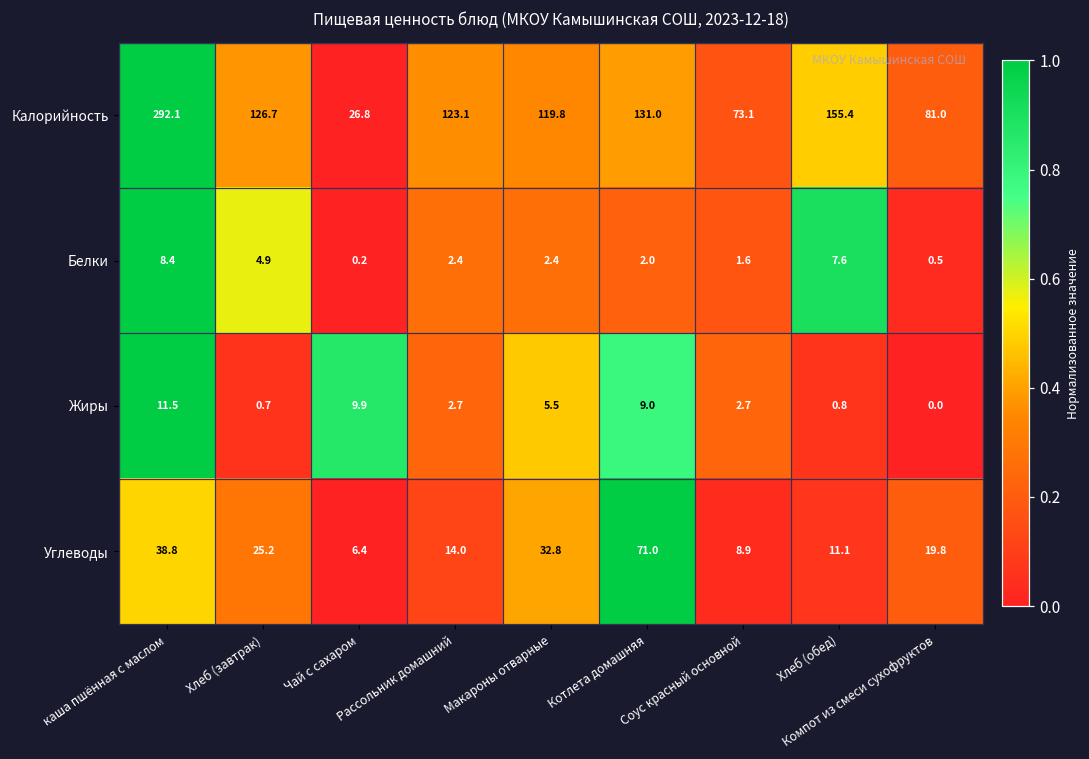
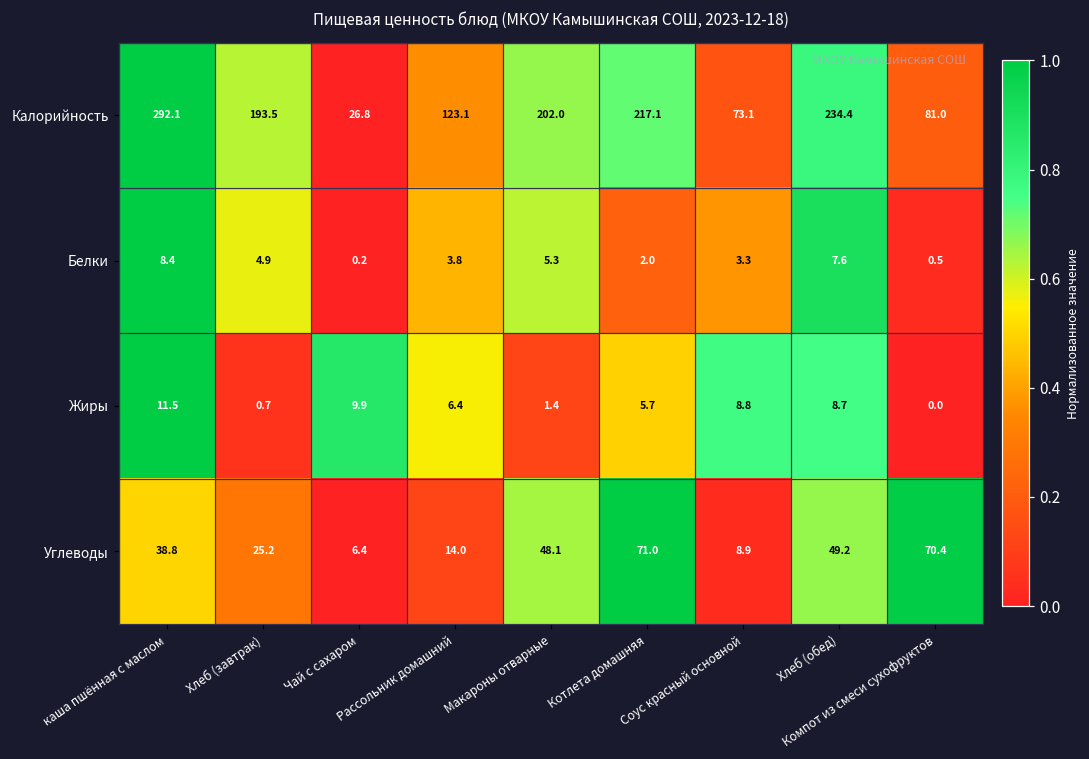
  {
    "Калорийность": {
      "каша пшённая с маслом": 292.1,
-     "Хлеб (завтрак)": 126.7,
+     "Хлеб (завтрак)": 193.5,
      "Чай с сахаром": 26.8,
      "Рассольник домашний": 123.1,
-     "Макароны отварные": 119.8,
-     "Котлета домашняя": 131.0,
+     "Макароны отварные": 202.0,
+     "Котлета домашняя": 217.1,
      "Соус красный основной": 73.1,
-     "Хлеб (обед)": 155.4
+     "Хлеб (обед)": 234.4
    },
    "Белки": {
      "каша пшённая с маслом": 8.4,
      "Хлеб (завтрак)": 4.9,
      "Чай с сахаром": 0.2,
-     "Рассольник домашний": 2.4,
-     "Макароны отварные": 2.4,
+     "Рассольник домашний": 3.8,
+     "Макароны отварные": 5.3,
      "Котлета домашняя": 2.0,
-     "Соус красный основной": 1.6,
+     "Соус красный основной": 3.3,
      "Хлеб (обед)": 7.6,
      "Компот из смеси сухофруктов": 0.5
    },
    "Жиры": {
      "каша пшённая с маслом": 11.5,
      "Хлеб (завтрак)": 0.7,
      "Чай с сахаром": 9.9,
-     "Рассольник домашний": 2.7,
-     "Макароны отварные": 5.5,
-     "Котлета домашняя": 9.0,
-     "Соус красный основной": 2.7,
-     "Хлеб (обед)": 0.8,
+     "Рассольник домашний": 6.4,
+     "Макароны отварные": 1.4,
+     "Котлета домашняя": 5.7,
+     "Соус красный основной": 8.8,
+     "Хлеб (обед)": 8.7,
      "Компот из смеси сухофруктов": 0.0
    },
    "Углеводы": {
      "каша пшённая с маслом": 38.8,
      "Хлеб (завтрак)": 25.2,
      "Чай с сахаром": 6.4,
      "Рассольник домашний": 14.0,
-     "Макароны отварные": 32.8,
+     "Макароны отварные": 48.1,
      "Котлета домашняя": 71.0,
      "Соус красный основной": 8.9,
-     "Хлеб (обед)": 11.1,
-     "Компот из смеси сухофруктов": 19.8
+     "Хлеб (обед)": 49.2,
+     "Компот из смеси сухофруктов": 70.4
    }
  }
